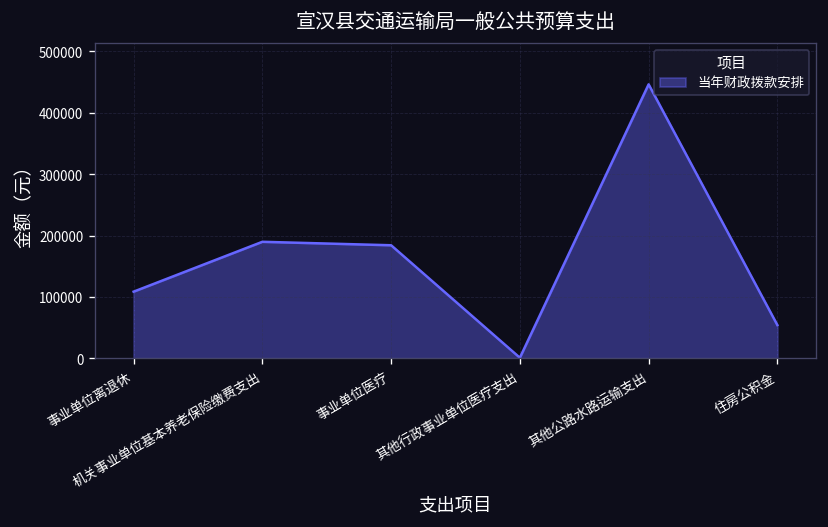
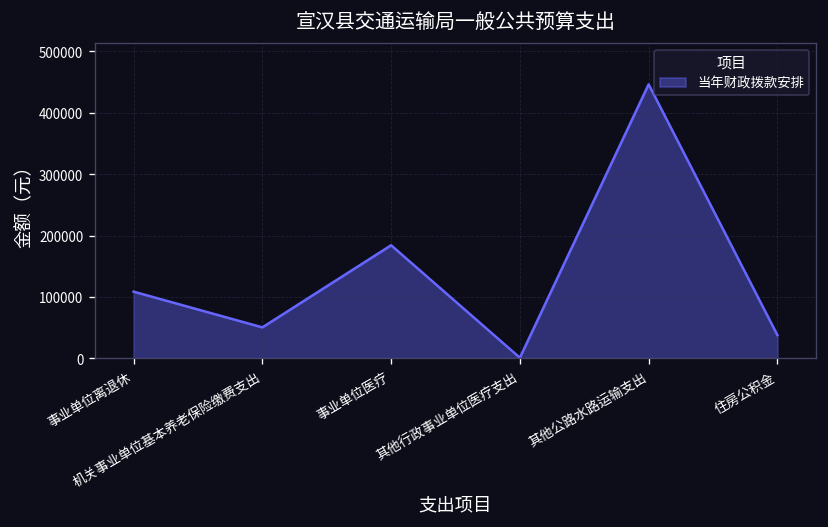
  {
    "事业单位离退休": 110000,
-   "机关事业单位基本养老保险缴费支出": 190000,
+   "机关事业单位基本养老保险缴费支出": 50000,
    "事业单位医疗": 180000,
    "其他行政事业单位医疗支出": 0,
    "其他公路水路运输支出": 450000,
-   "住房公积金": 50000
+   "住房公积金": 40000
  }
